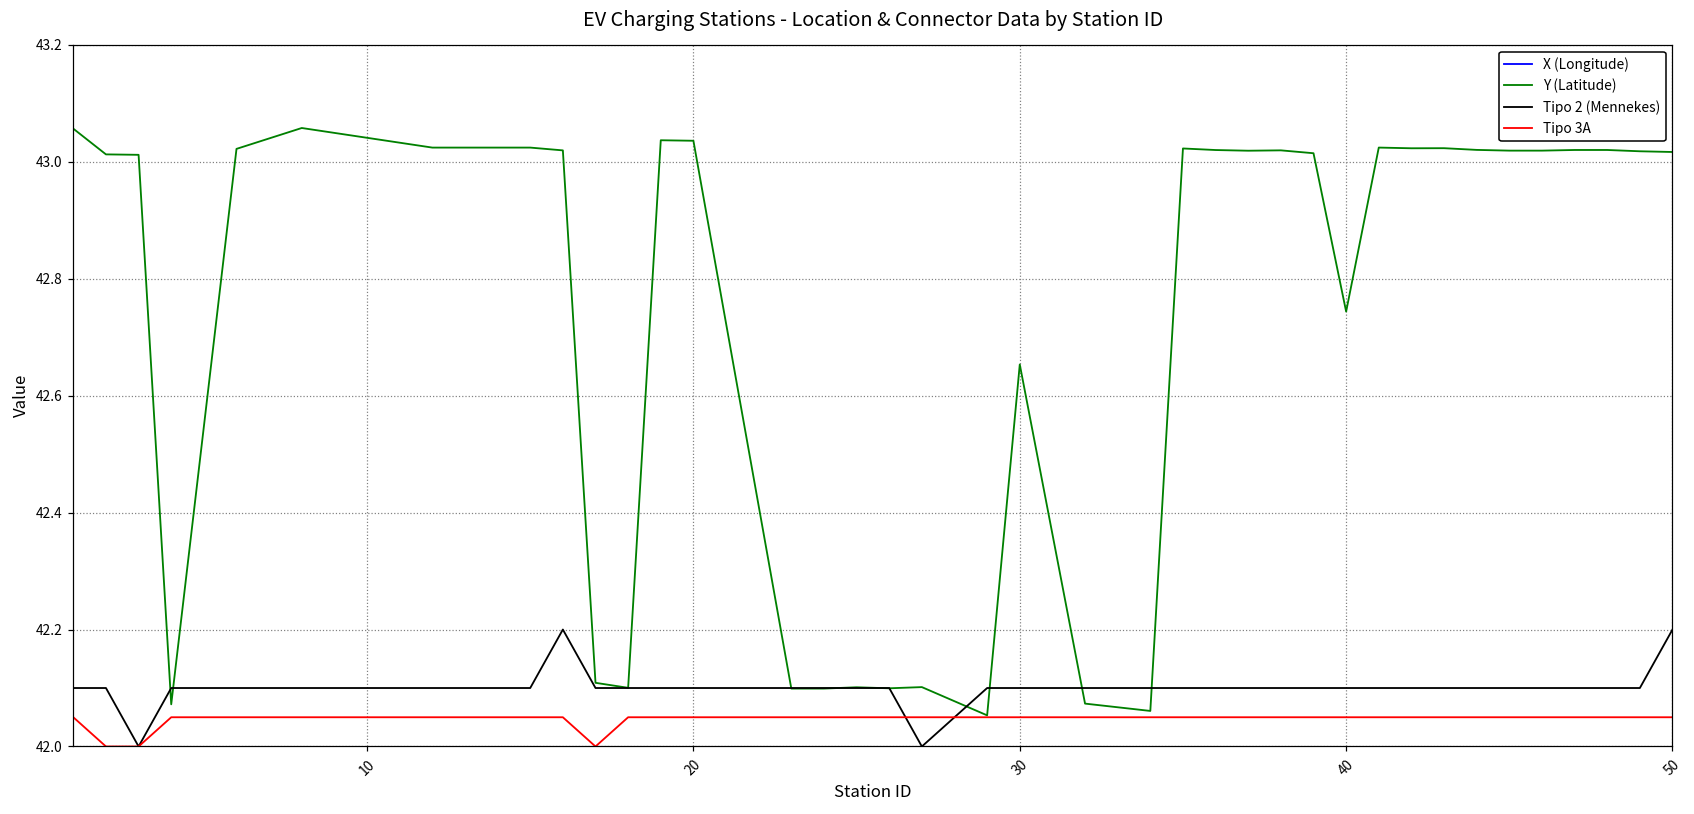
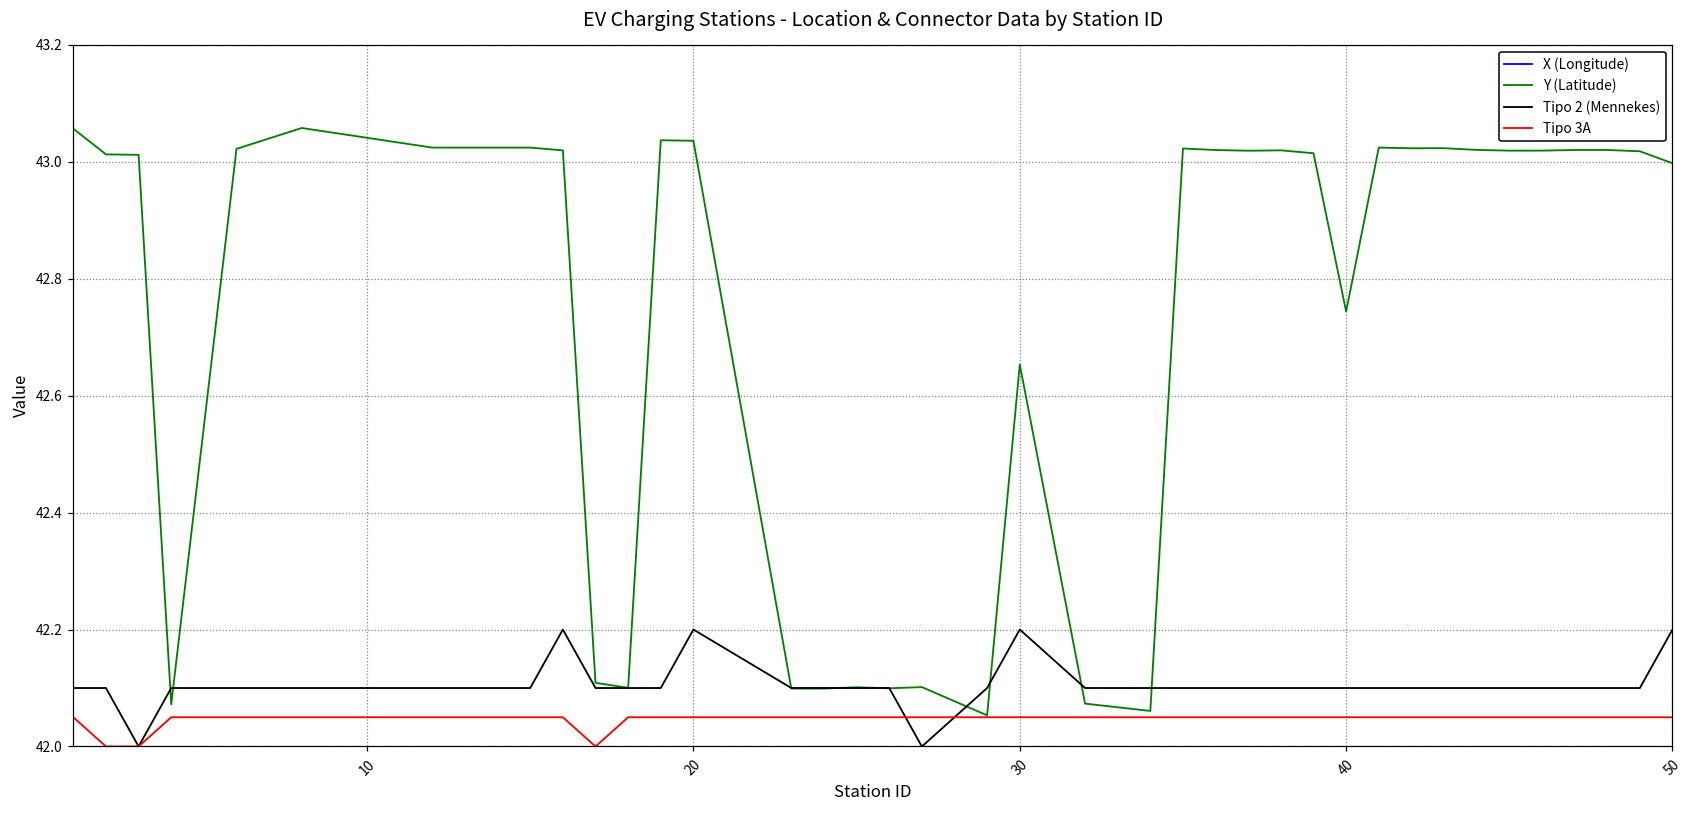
  {
    "Y (Latitude)": {
      "20": 43.04,
      "30": 42.65,
      "40": 42.74,
-     "50": 43.02
+     "50": 43.00
    },
    "Tipo 2 (Mennekes)": {
-     "20": 42.10,
-     "30": 42.10,
+     "20": 42.20,
+     "30": 42.20,
      "40": 42.10,
      "50": 42.20
    },
    "Tipo 3A": {
      "20": 42.05,
      "30": 42.05,
      "40": 42.05,
      "50": 42.05
    }
  }
